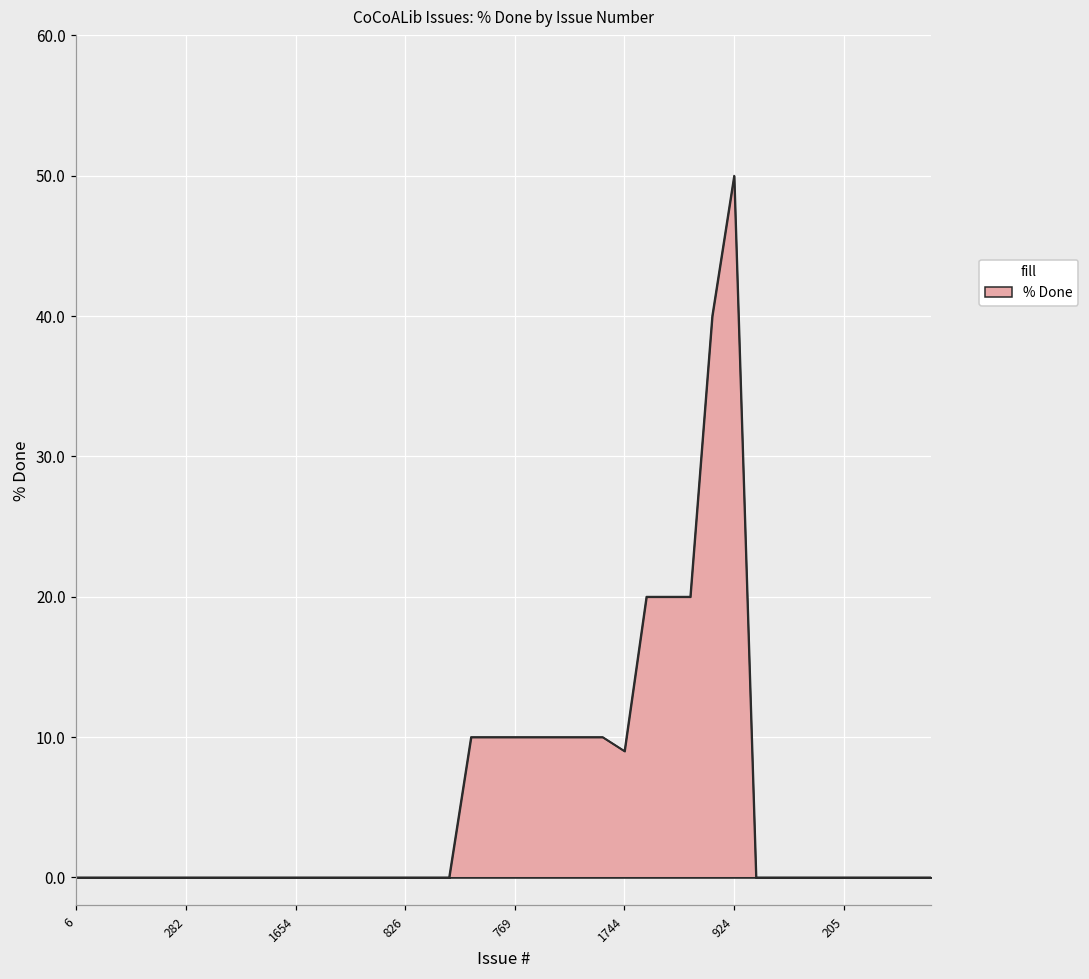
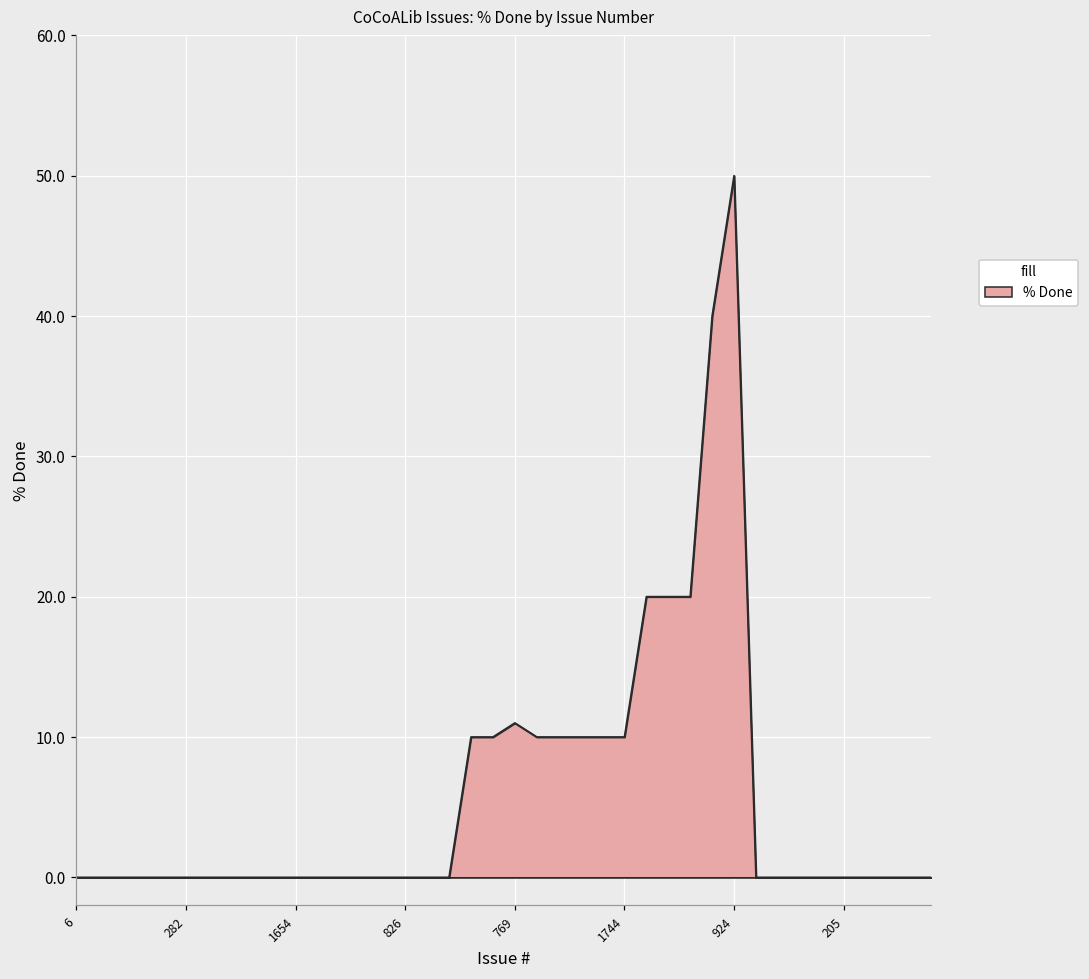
  {
    "6": 0,
    "282": 0,
    "1654": 0,
    "826": 0,
-   "769": 10,
-   "1744": 9,
+   "769": 11,
+   "1744": 10,
    "924": 50,
    "205": 0
  }
